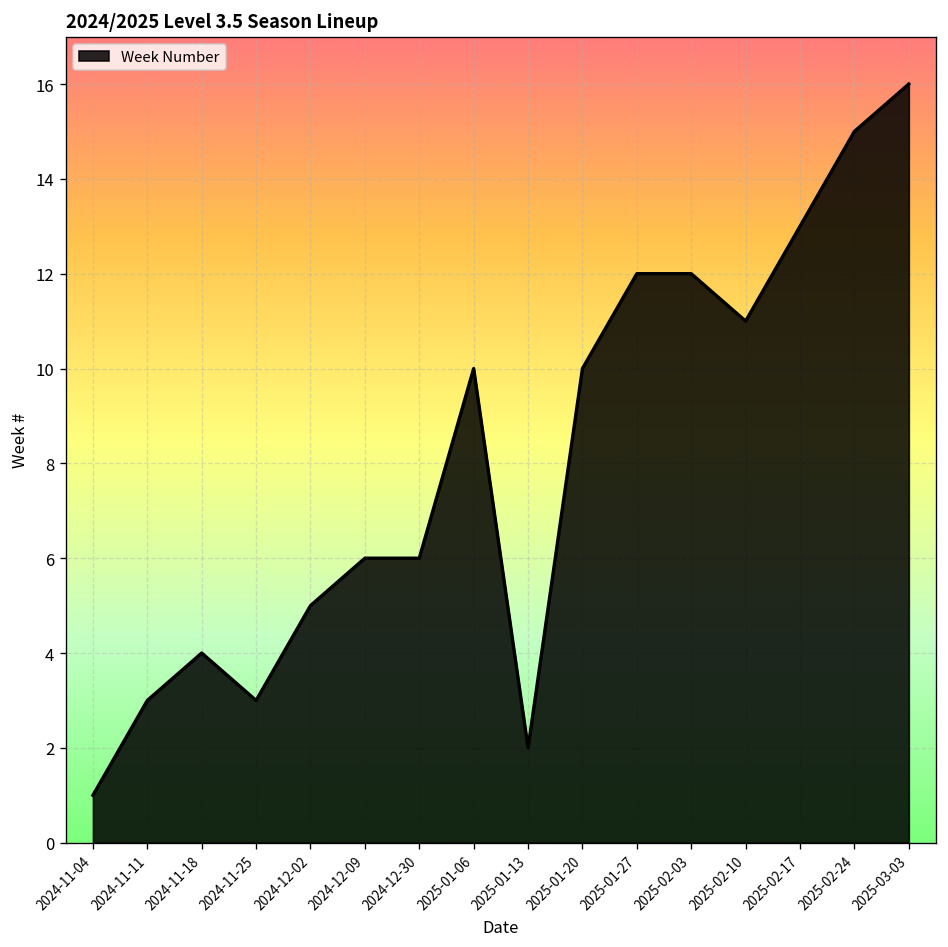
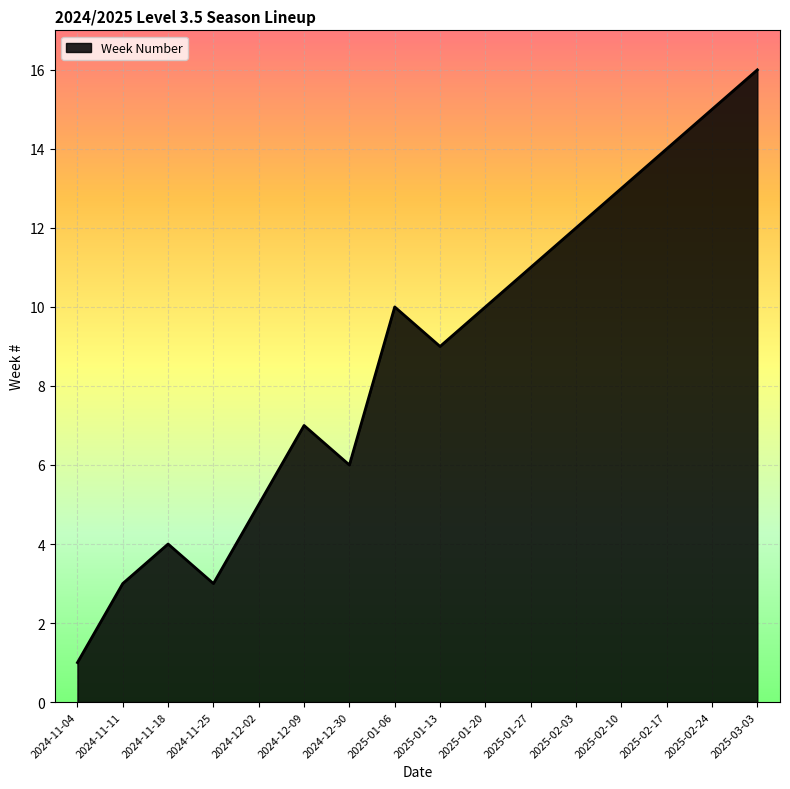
  {
    "2024-11-04": 1,
    "2024-11-11": 3,
    "2024-11-18": 4,
    "2024-11-25": 3,
    "2024-12-02": 5,
-   "2024-12-09": 6,
+   "2024-12-09": 7,
    "2024-12-30": 6,
    "2025-01-06": 10,
-   "2025-01-13": 2,
+   "2025-01-13": 9,
    "2025-01-20": 10,
-   "2025-01-27": 12,
+   "2025-01-27": 11,
    "2025-02-03": 12,
-   "2025-02-10": 11,
-   "2025-02-17": 13,
+   "2025-02-10": 13,
+   "2025-02-17": 14,
    "2025-02-24": 15,
    "2025-03-03": 16
  }
